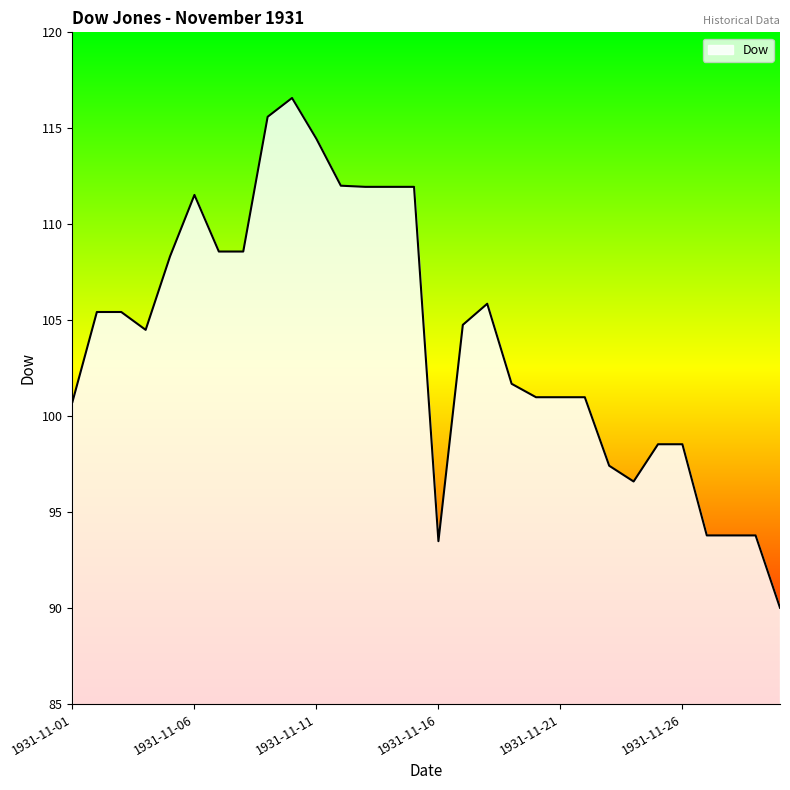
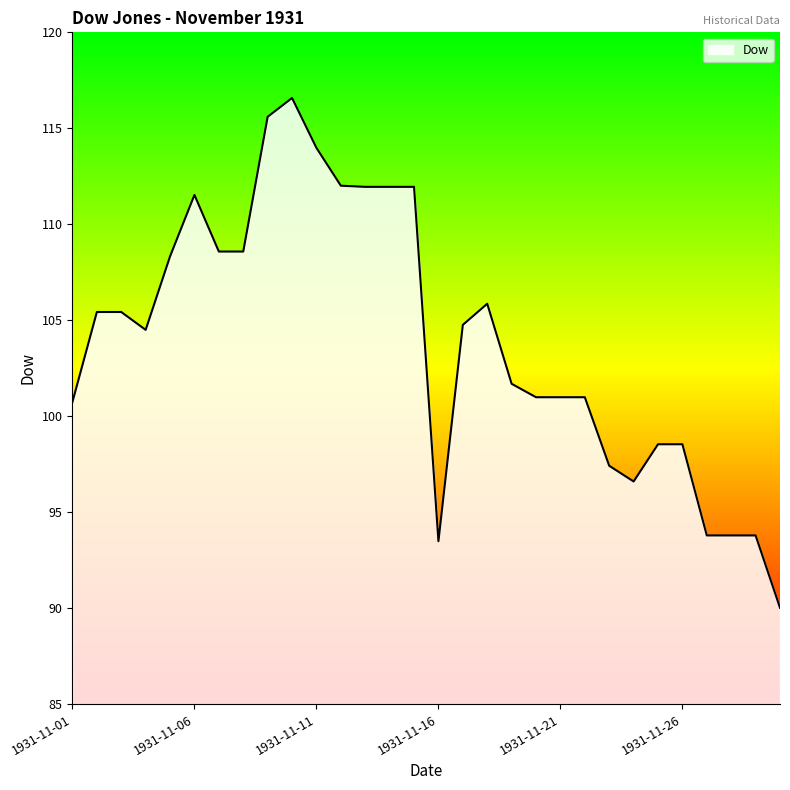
  {
    "1931-11-01": 100.8,
    "1931-11-06": 111.5,
-   "1931-11-11": 114.5,
+   "1931-11-11": 114.0,
    "1931-11-16": 93.5,
    "1931-11-21": 101.0,
    "1931-11-26": 98.5
  }
